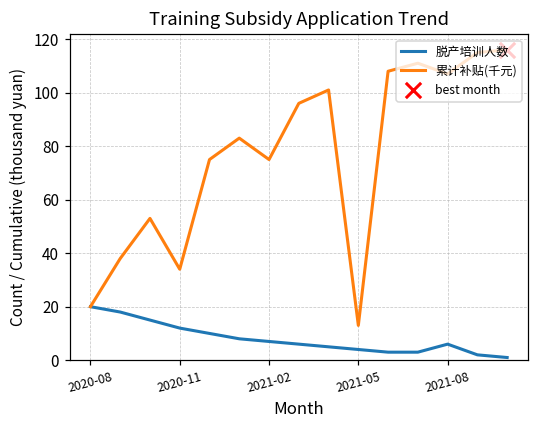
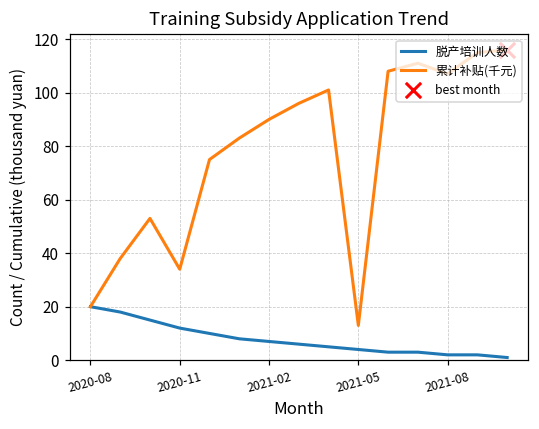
  {
    "脱产培训人数": {
      "2020-11": 12,
      "2021-02": 7,
      "2021-05": 4,
-     "2021-08": 6
+     "2021-08": 2
    },
    "累计补贴(千元)": {
      "2020-11": 34,
-     "2021-02": 75,
+     "2021-02": 90,
      "2021-05": 13
    }
  }
